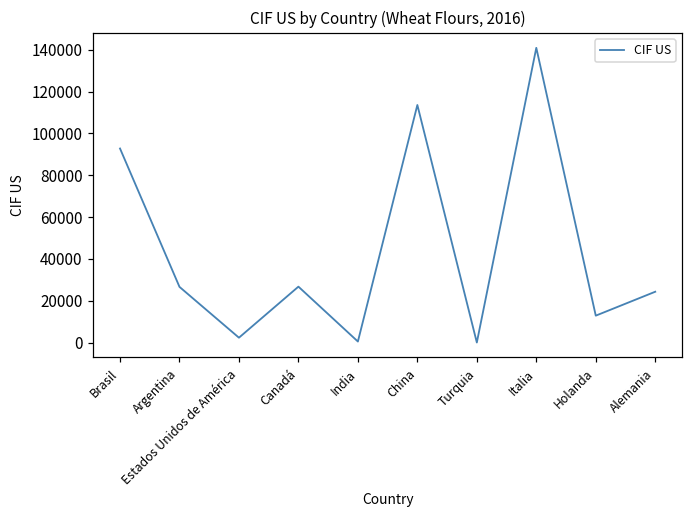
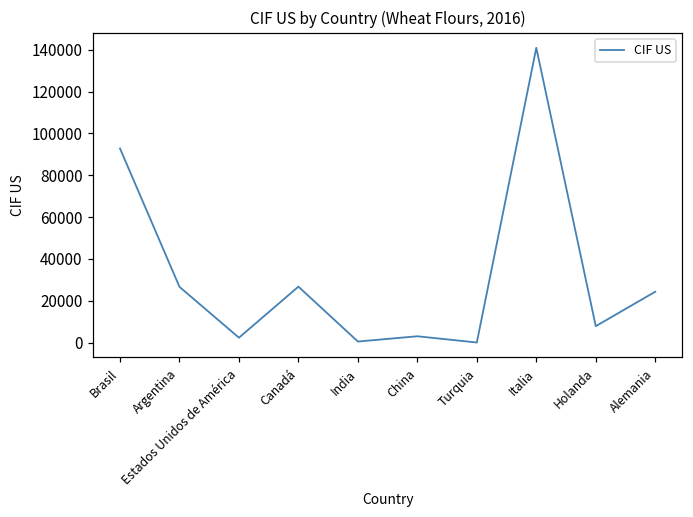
  {
    "Brasil": 93000,
    "Argentina": 27000,
    "Estados Unidos de América": 2000,
    "Canadá": 27000,
    "India": 1000,
-   "China": 114000,
+   "China": 3000,
    "Turquia": 0,
    "Italia": 141000,
-   "Holanda": 13000,
+   "Holanda": 8000,
    "Alemania": 24000
  }
